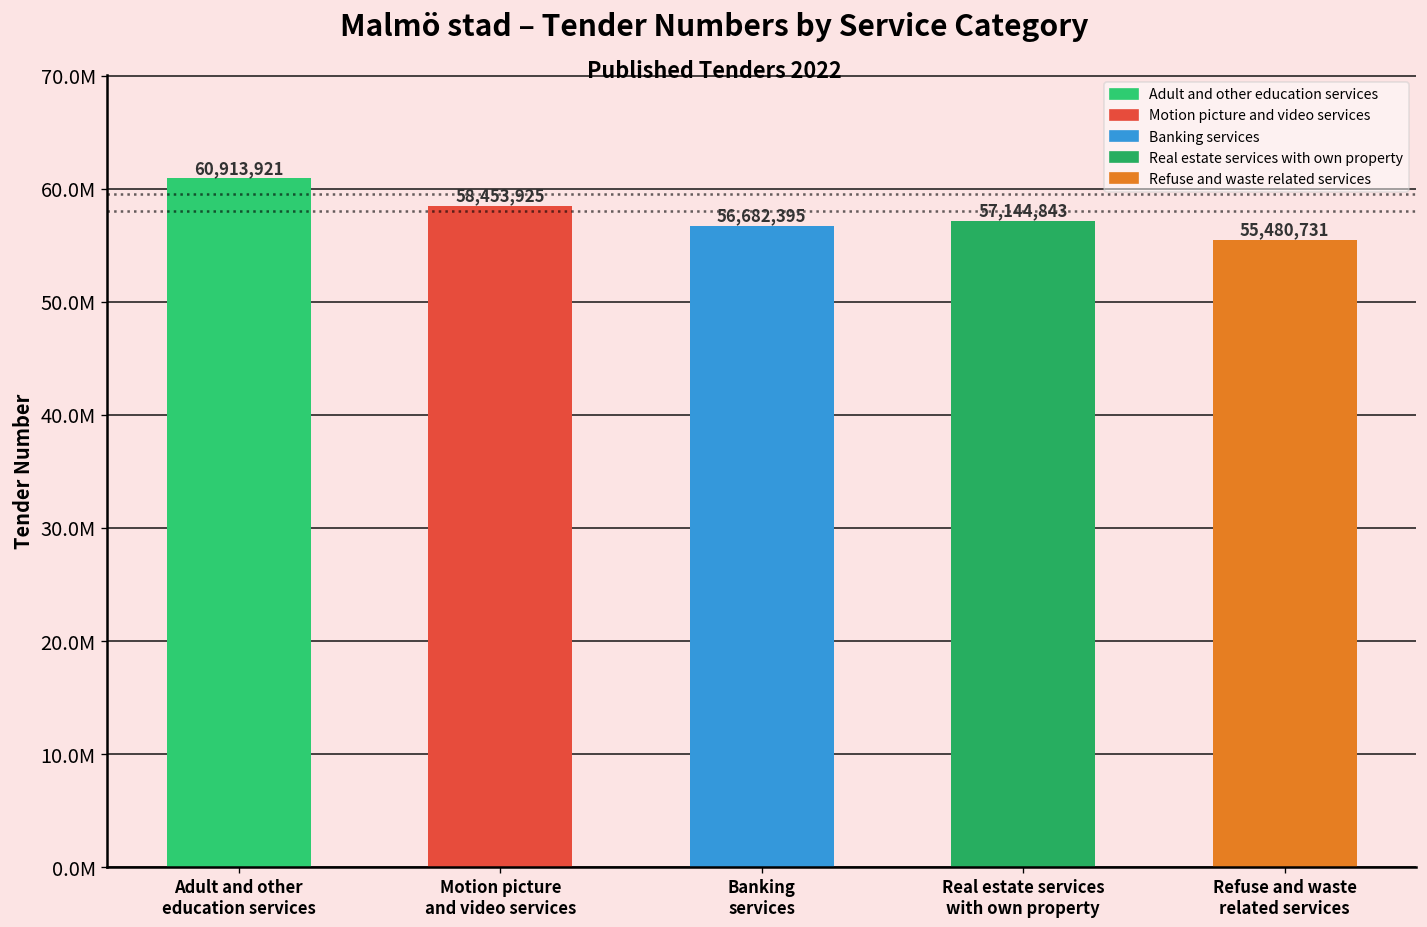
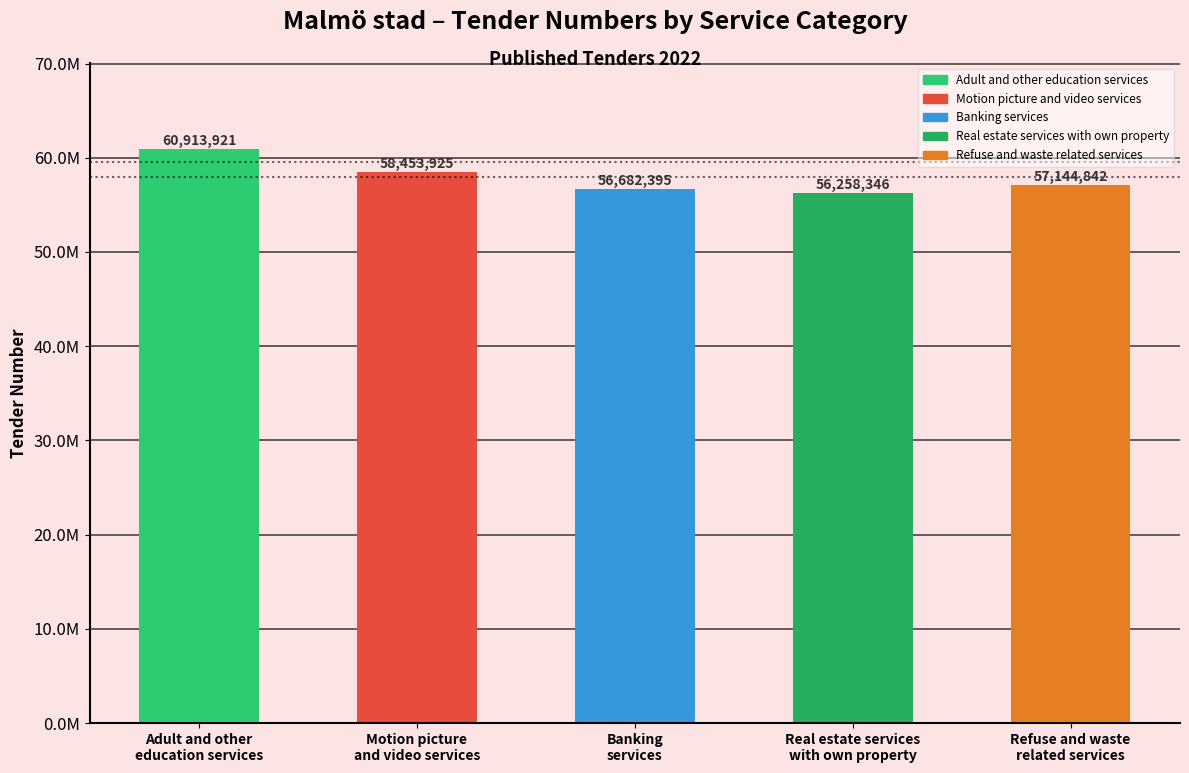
  {
    "Adult and other education services": "60,913,921",
    "Motion picture and video services": "58,453,925",
    "Banking services": "56,682,395",
-   "Real estate services with own property": "57,144,843",
-   "Refuse and waste related services": "55,480,731"
+   "Real estate services with own property": "56,258,346",
+   "Refuse and waste related services": "57,144,842"
  }
